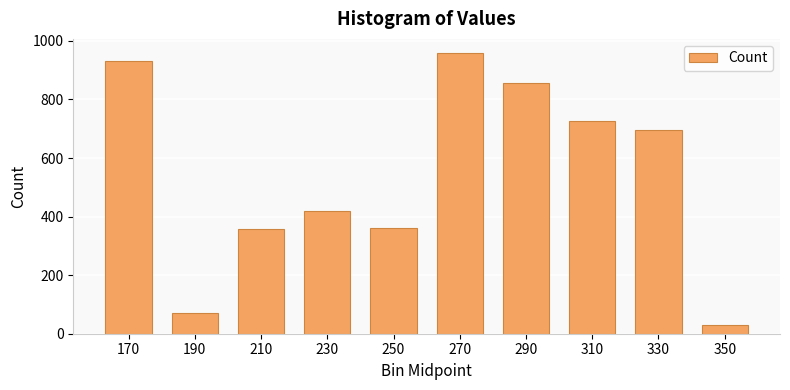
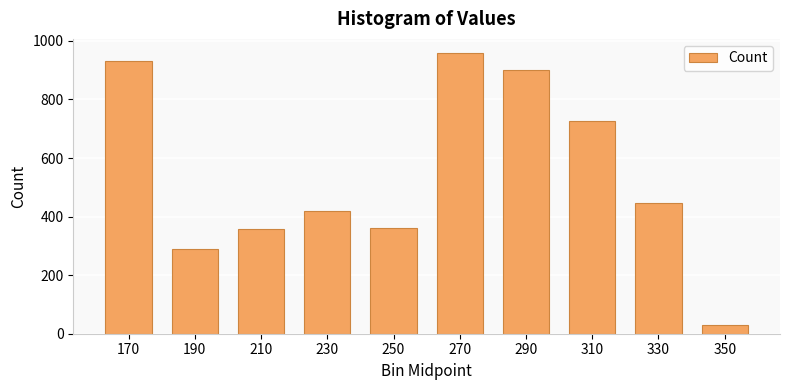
  {
    "170": 930,
-   "190": 70,
+   "190": 290,
    "210": 360,
    "230": 420,
    "250": 360,
    "270": 960,
-   "290": 860,
+   "290": 900,
    "310": 730,
-   "330": 700,
+   "330": 450,
    "350": 30
  }
